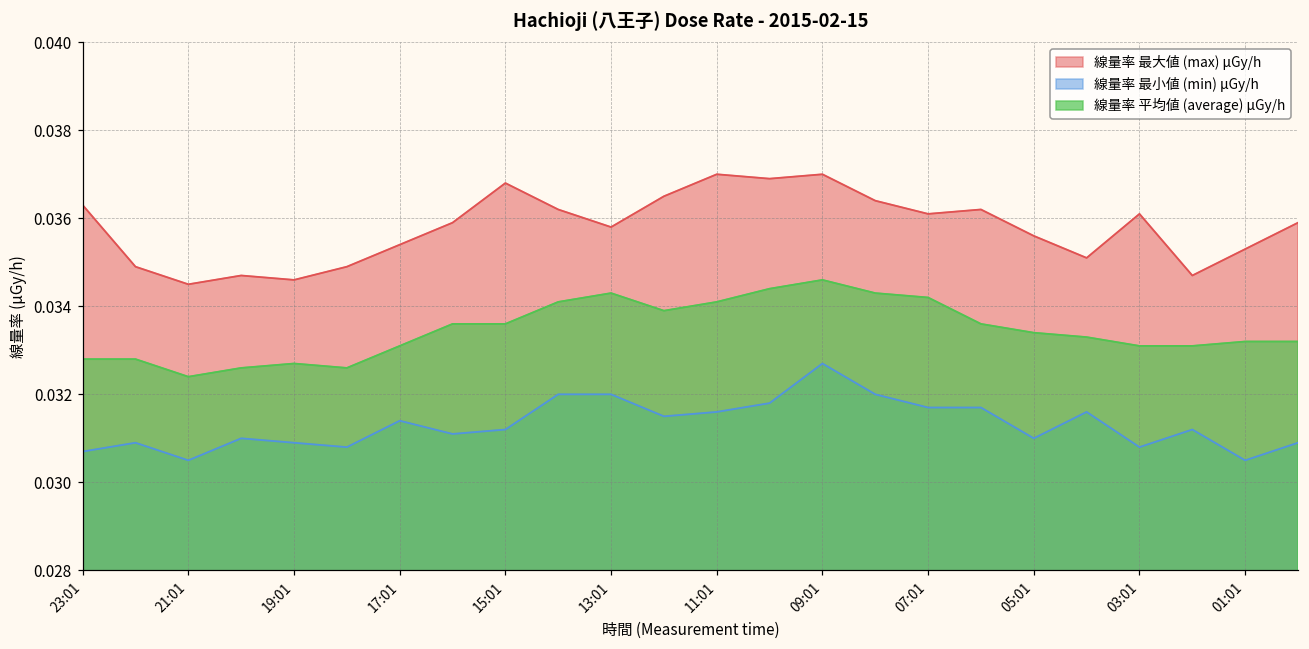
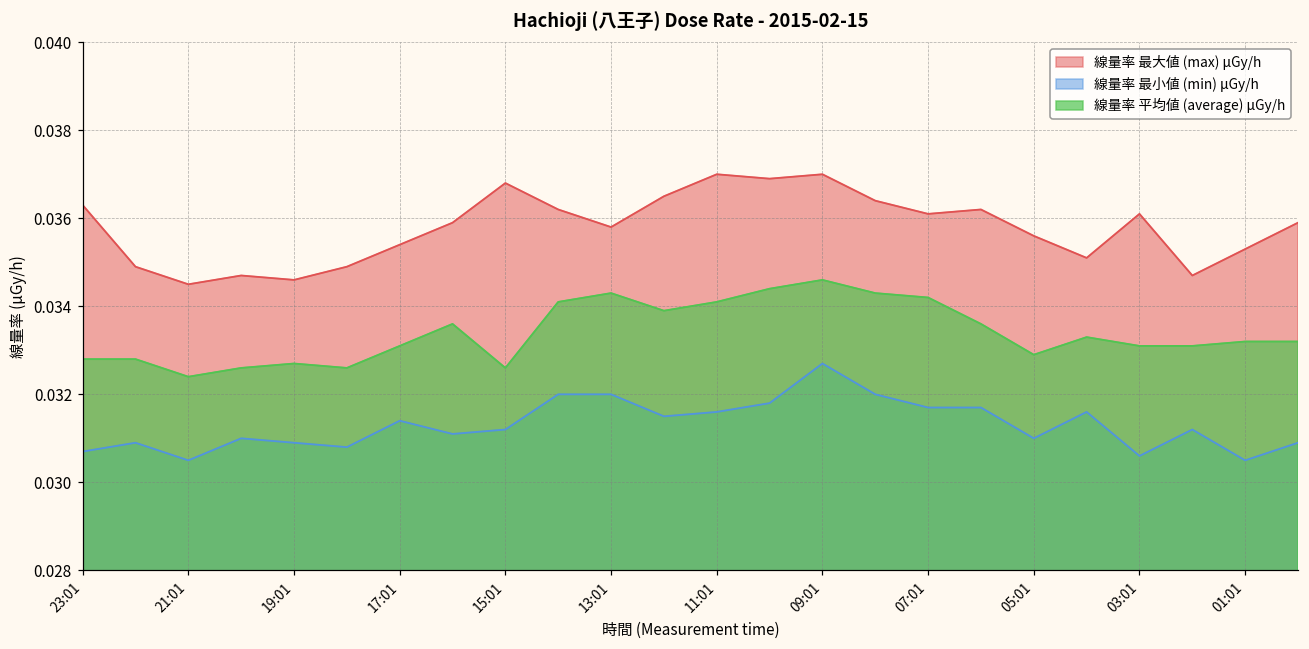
  {
    "線量率 最大値 (max) μGy/h": {
      "23:01": 0.0363,
      "21:01": 0.0345,
      "19:01": 0.0346,
      "17:01": 0.0354,
      "15:01": 0.0368,
      "13:01": 0.0358,
      "11:01": 0.0370,
      "09:01": 0.0370,
      "07:01": 0.0361,
      "05:01": 0.0356,
      "03:01": 0.0361,
      "01:01": 0.0353
    },
    "線量率 最小値 (min) μGy/h": {
      "23:01": 0.0307,
      "21:01": 0.0305,
      "19:01": 0.0309,
      "17:01": 0.0314,
      "15:01": 0.0312,
      "13:01": 0.0320,
      "11:01": 0.0316,
      "09:01": 0.0327,
      "07:01": 0.0317,
      "05:01": 0.0310,
-     "03:01": 0.0308,
+     "03:01": 0.0306,
      "01:01": 0.0305
    },
    "線量率 平均値 (average) μGy/h": {
      "23:01": 0.0328,
      "21:01": 0.0324,
      "19:01": 0.0327,
      "17:01": 0.0331,
-     "15:01": 0.0336,
+     "15:01": 0.0326,
      "13:01": 0.0343,
      "11:01": 0.0341,
      "09:01": 0.0346,
      "07:01": 0.0342,
-     "05:01": 0.0334,
+     "05:01": 0.0329,
      "03:01": 0.0331,
      "01:01": 0.0332
    }
  }
